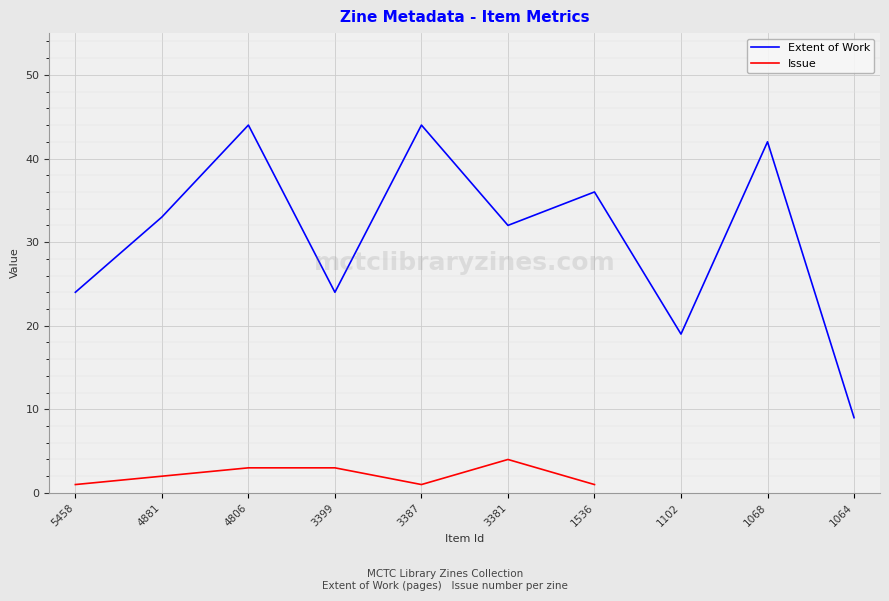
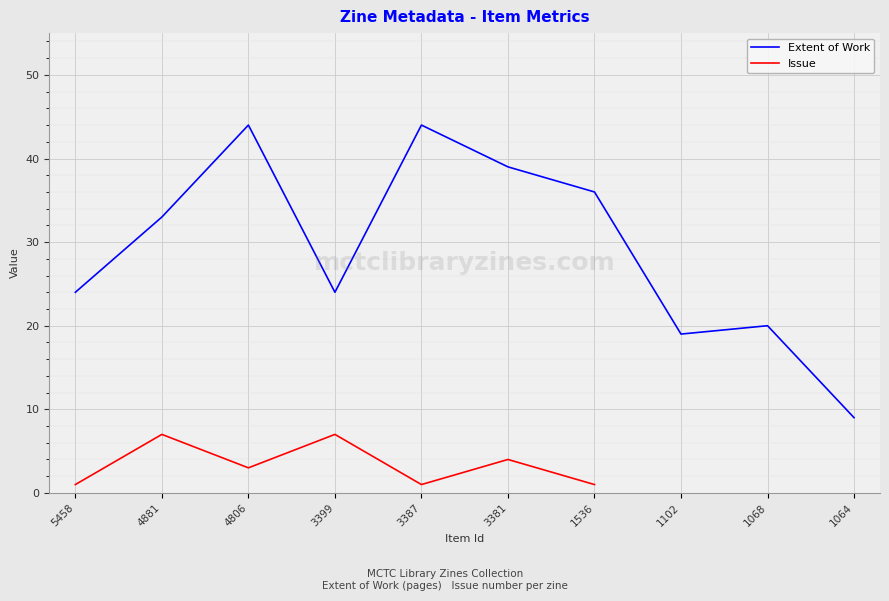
  {
    "Extent of Work": {
      "5458": 24,
      "4881": 33,
      "4806": 44,
      "3399": 24,
      "3387": 44,
-     "3381": 32,
+     "3381": 39,
      "1536": 36,
      "1102": 19,
-     "1068": 42,
+     "1068": 20,
      "1064": 9
    },
    "Issue": {
      "5458": 1,
-     "4881": 2,
+     "4881": 7,
      "4806": 3,
-     "3399": 3,
+     "3399": 7,
      "3387": 1,
      "3381": 4,
      "1536": 1
    }
  }
